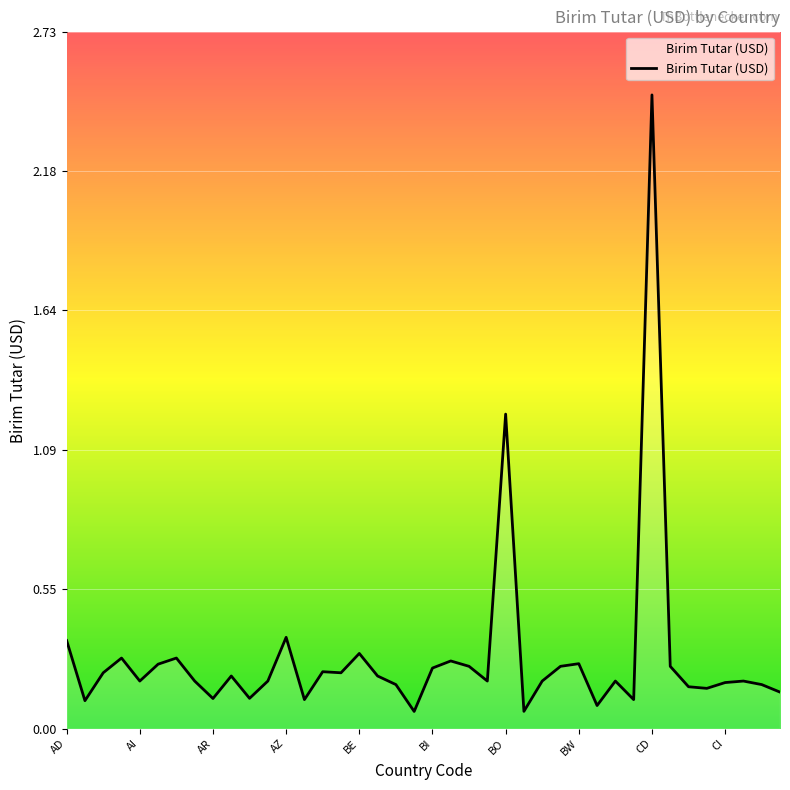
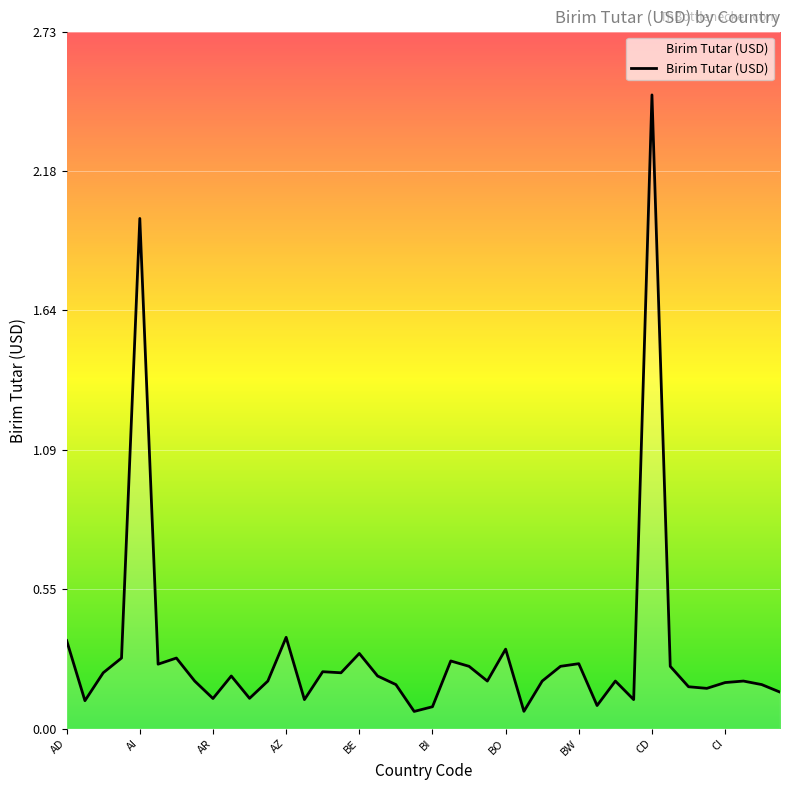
  {
    "AD": 0.35,
-   "AI": 0.19,
+   "AI": 2.00,
    "AR": 0.12,
    "AZ": 0.36,
    "BE": 0.29,
-   "BI": 0.24,
-   "BO": 1.23,
+   "BI": 0.09,
+   "BO": 0.31,
    "BW": 0.25,
    "CD": 2.48,
    "CI": 0.18
  }
